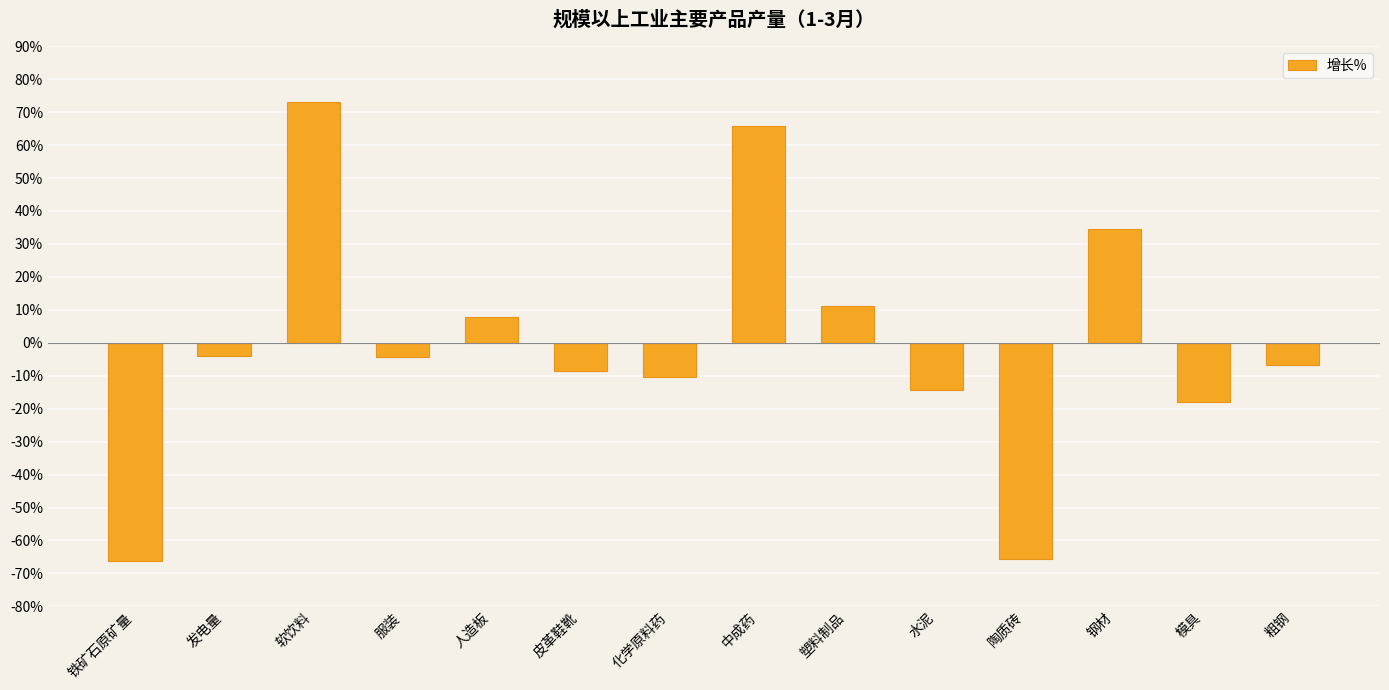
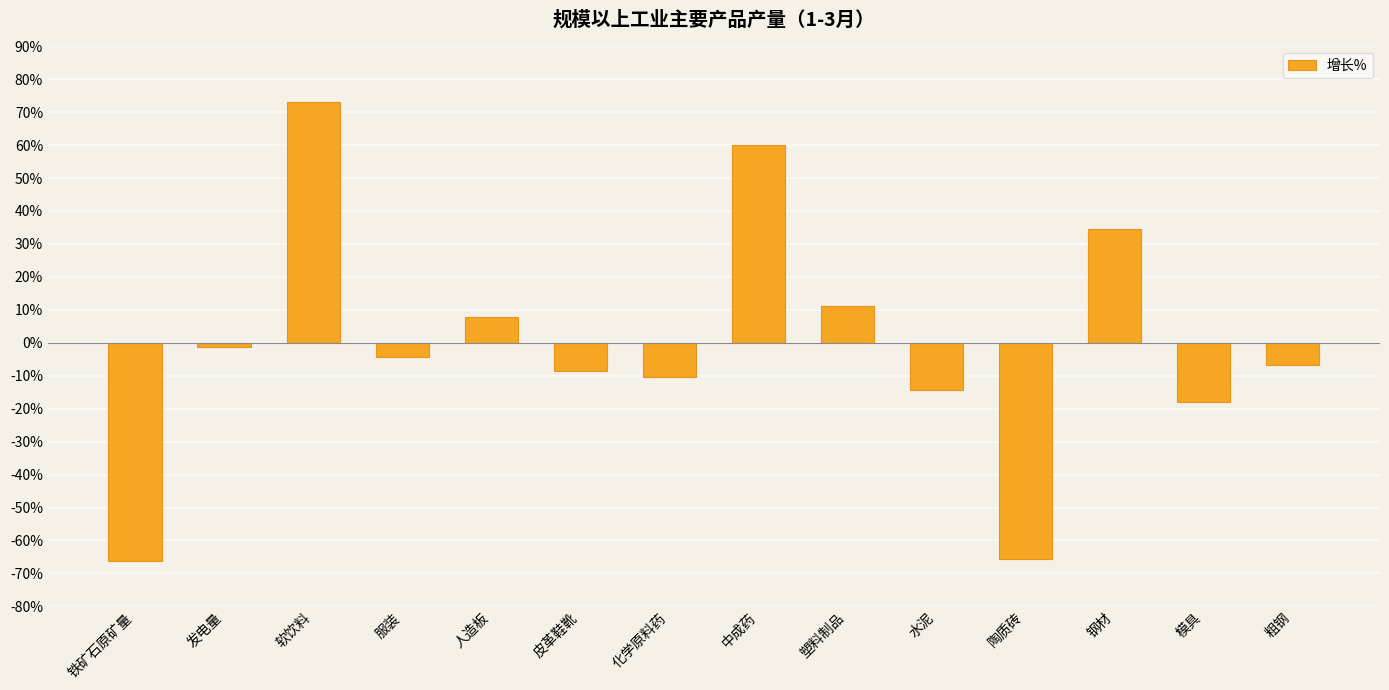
  {
    "铁矿石原矿量": "-66%",
-   "发电量": "-4%",
+   "发电量": "-1%",
    "软饮料": "73%",
    "服装": "-4%",
    "人造板": "8%",
    "皮革鞋靴": "-9%",
    "化学原料药": "-11%",
-   "中成药": "66%",
+   "中成药": "60%",
    "塑料制品": "11%",
    "水泥": "-14%",
    "陶质砖": "-66%",
    "钢材": "35%",
    "模具": "-18%",
    "粗钢": "-7%"
  }
